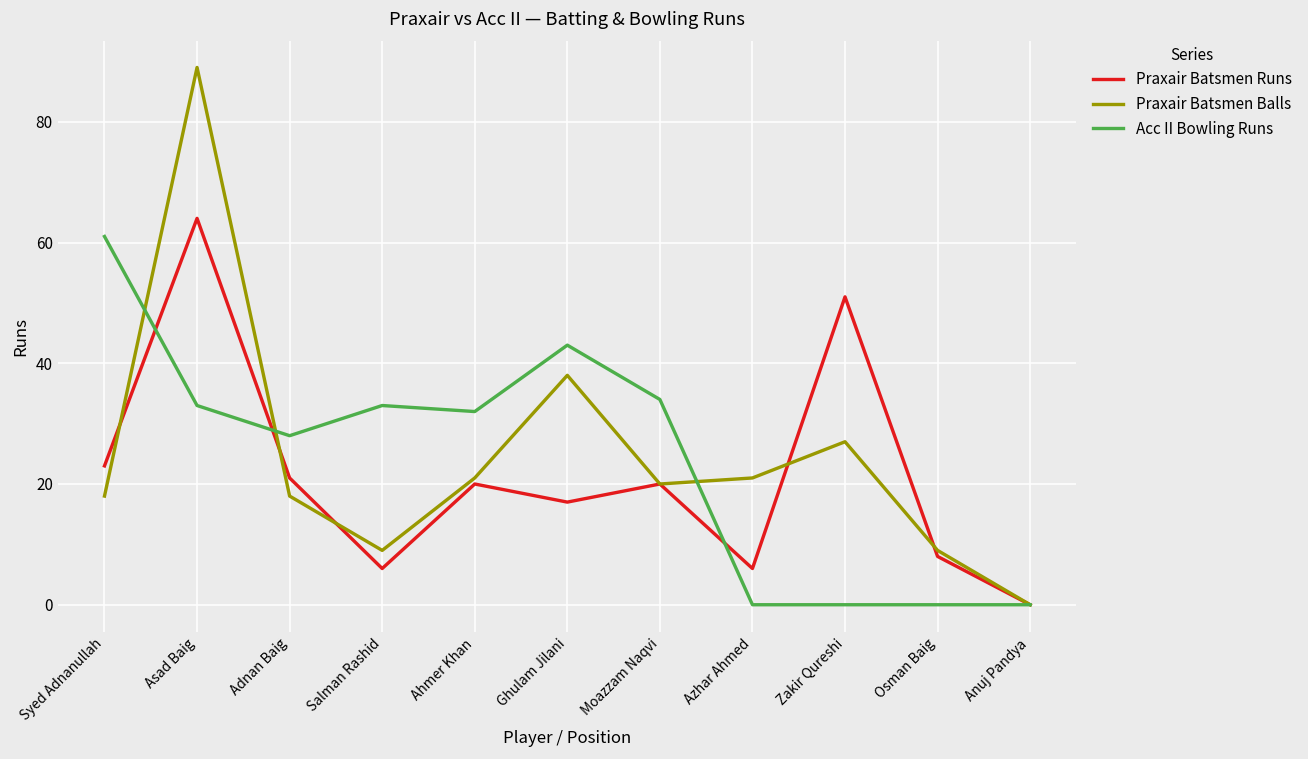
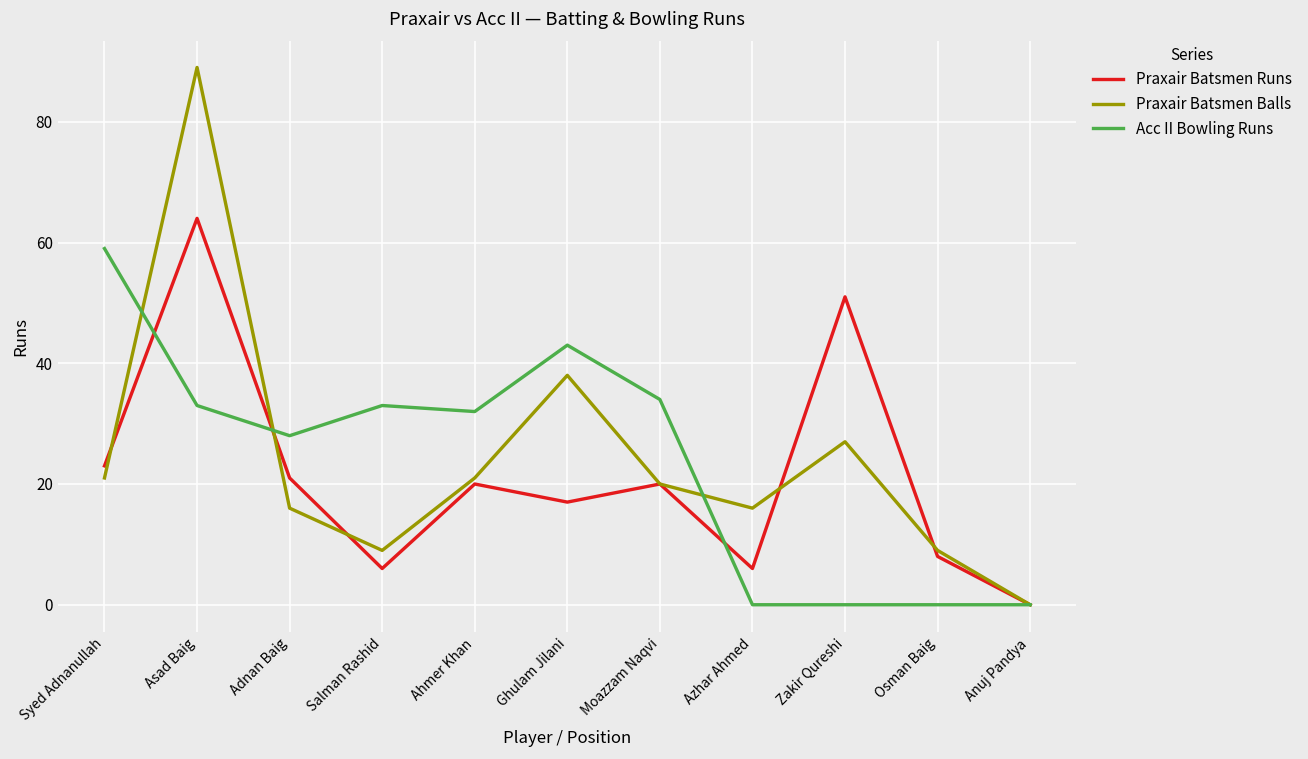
  {
    "Praxair Batsmen Runs": {
      "Syed Adnanullah": 23,
      "Asad Baig": 64,
      "Adnan Baig": 21,
      "Salman Rashid": 6,
      "Ahmer Khan": 20,
      "Ghulam Jilani": 17,
      "Azhar Ahmed": 6,
      "Zakir Qureshi": 51,
      "Osman Baig": 8
    },
    "Praxair Batsmen Balls": {
-     "Syed Adnanullah": 18,
+     "Syed Adnanullah": 21,
      "Asad Baig": 89,
-     "Adnan Baig": 18,
+     "Adnan Baig": 16,
      "Salman Rashid": 9,
      "Ahmer Khan": 21,
      "Ghulam Jilani": 38,
-     "Azhar Ahmed": 21,
+     "Azhar Ahmed": 16,
      "Zakir Qureshi": 27,
      "Osman Baig": 9
    },
    "Acc II Bowling Runs": {
-     "Syed Adnanullah": 61,
+     "Syed Adnanullah": 59,
      "Asad Baig": 33,
      "Adnan Baig": 28,
      "Salman Rashid": 33,
      "Ahmer Khan": 32,
      "Ghulam Jilani": 43,
      "Moazzam Naqvi": 34,
      "Azhar Ahmed": 0,
      "Zakir Qureshi": 0,
      "Osman Baig": 0
    }
  }
